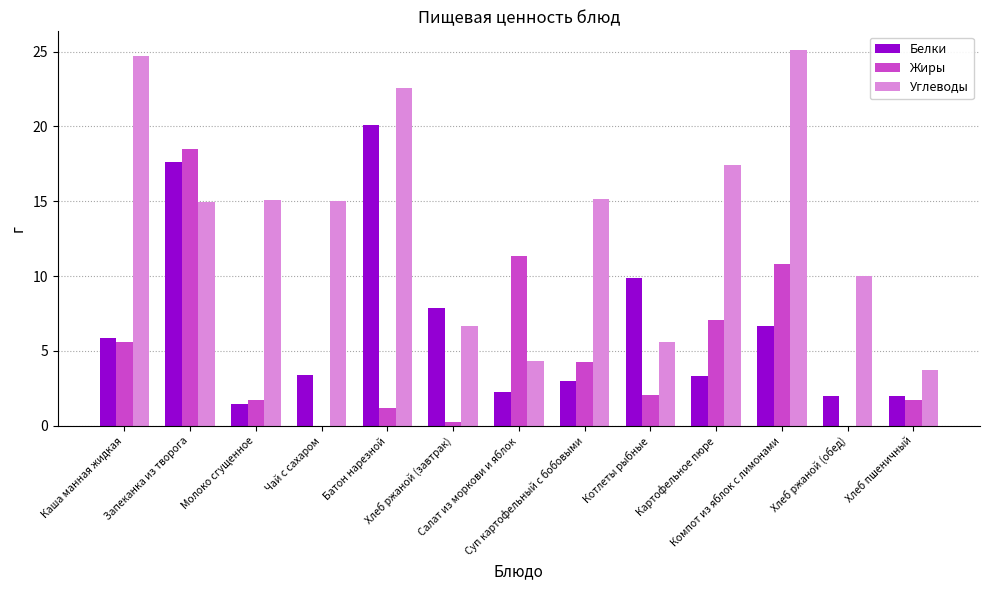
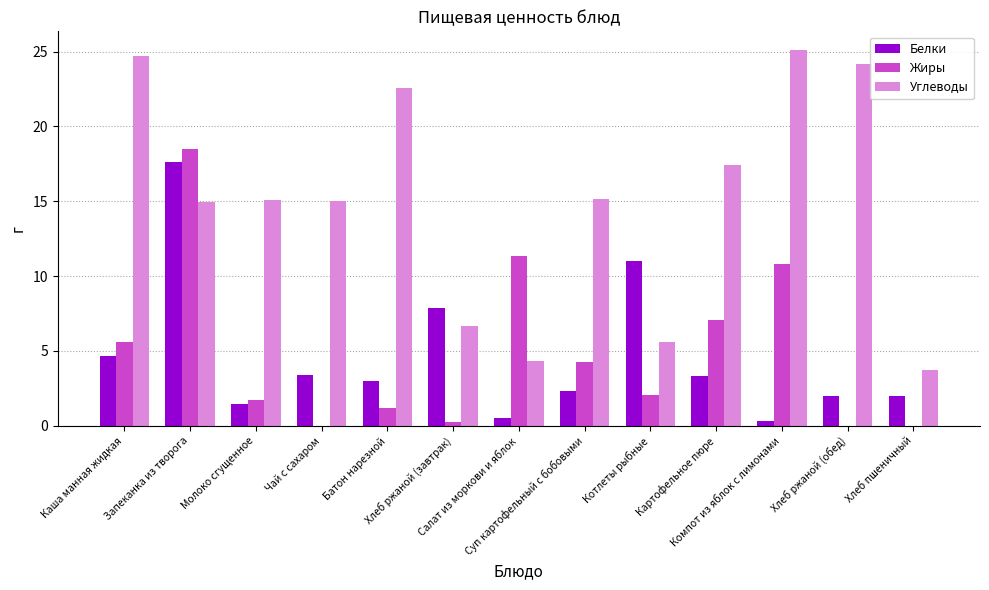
  {
    "Белки": {
-     "Каша манная жидкая": 5.9,
+     "Каша манная жидкая": 4.7,
      "Запеканка из творога": 17.6,
      "Молоко сгущенное": 1.4,
      "Чай с сахаром": 3.4,
-     "Батон нарезной": 20.1,
+     "Батон нарезной": 3.0,
      "Хлеб ржаной (завтрак)": 7.9,
-     "Салат из моркови и яблок": 2.2,
-     "Суп картофельный с бобовыми": 3.0,
-     "Котлеты рыбные": 9.9,
+     "Салат из моркови и яблок": 0.5,
+     "Суп картофельный с бобовыми": 2.3,
+     "Котлеты рыбные": 11.0,
      "Картофельное пюре": 3.4,
-     "Компот из яблок с лимонами": 6.7,
+     "Компот из яблок с лимонами": 0.3,
      "Хлеб ржаной (обед)": 2.0,
      "Хлеб пшеничный": 2.0
    },
    "Жиры": {
      "Каша манная жидкая": 5.6,
      "Запеканка из творога": 18.5,
      "Молоко сгущенное": 1.7,
      "Чай с сахаром": 0.0,
      "Батон нарезной": 1.2,
      "Хлеб ржаной (завтрак)": 0.2,
      "Салат из моркови и яблок": 11.3,
      "Суп картофельный с бобовыми": 4.3,
      "Котлеты рыбные": 2.1,
      "Картофельное пюре": 7.0,
      "Компот из яблок с лимонами": 10.8,
      "Хлеб ржаной (обед)": 0.0,
-     "Хлеб пшеничный": 1.7
+     "Хлеб пшеничный": 0.0
    },
    "Углеводы": {
      "Каша манная жидкая": 24.7,
      "Запеканка из творога": 15.0,
      "Молоко сгущенное": 15.1,
      "Чай с сахаром": 15.0,
      "Батон нарезной": 22.6,
      "Хлеб ржаной (завтрак)": 6.7,
      "Салат из моркови и яблок": 4.3,
      "Суп картофельный с бобовыми": 15.1,
      "Котлеты рыбные": 5.6,
      "Картофельное пюре": 17.4,
      "Компот из яблок с лимонами": 25.1,
-     "Хлеб ржаной (обед)": 10.0,
+     "Хлеб ржаной (обед)": 24.2,
      "Хлеб пшеничный": 3.7
    }
  }
